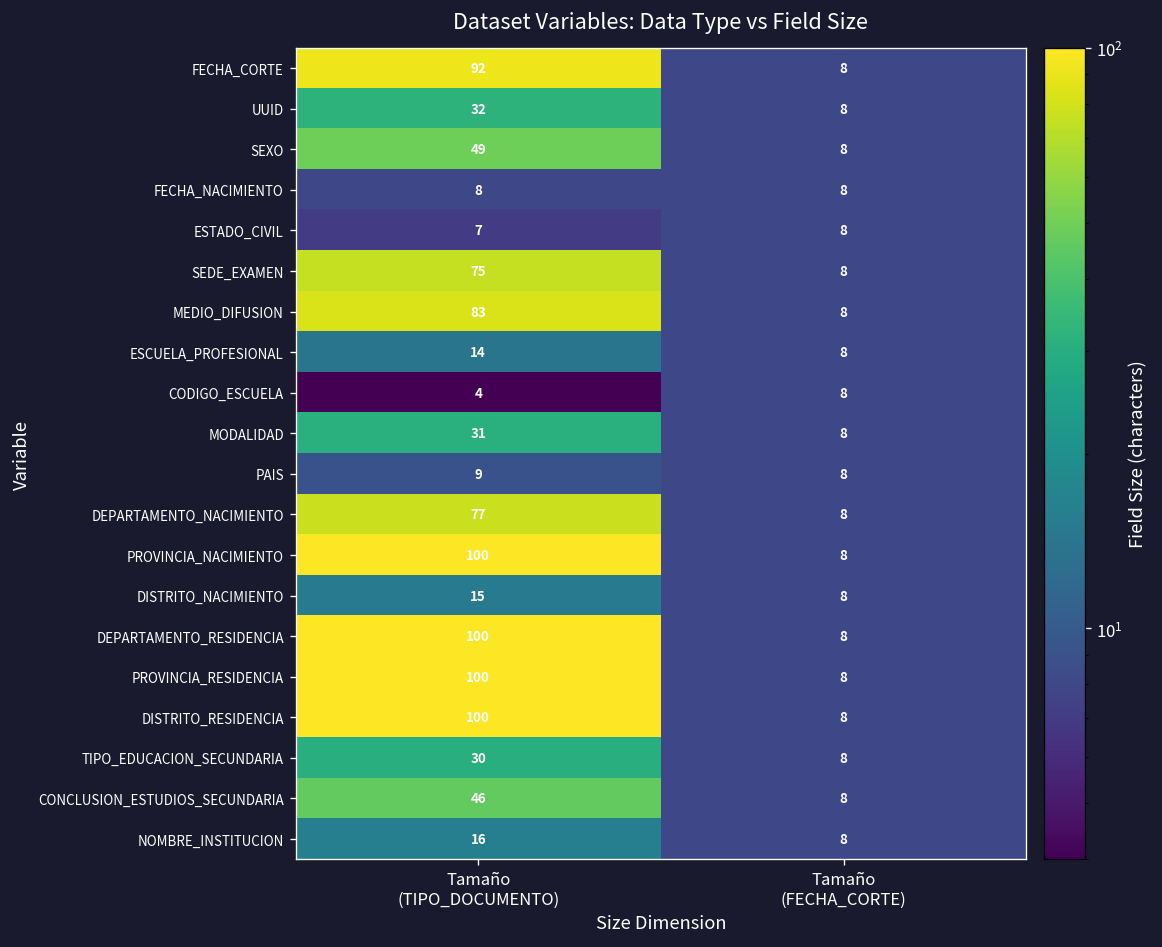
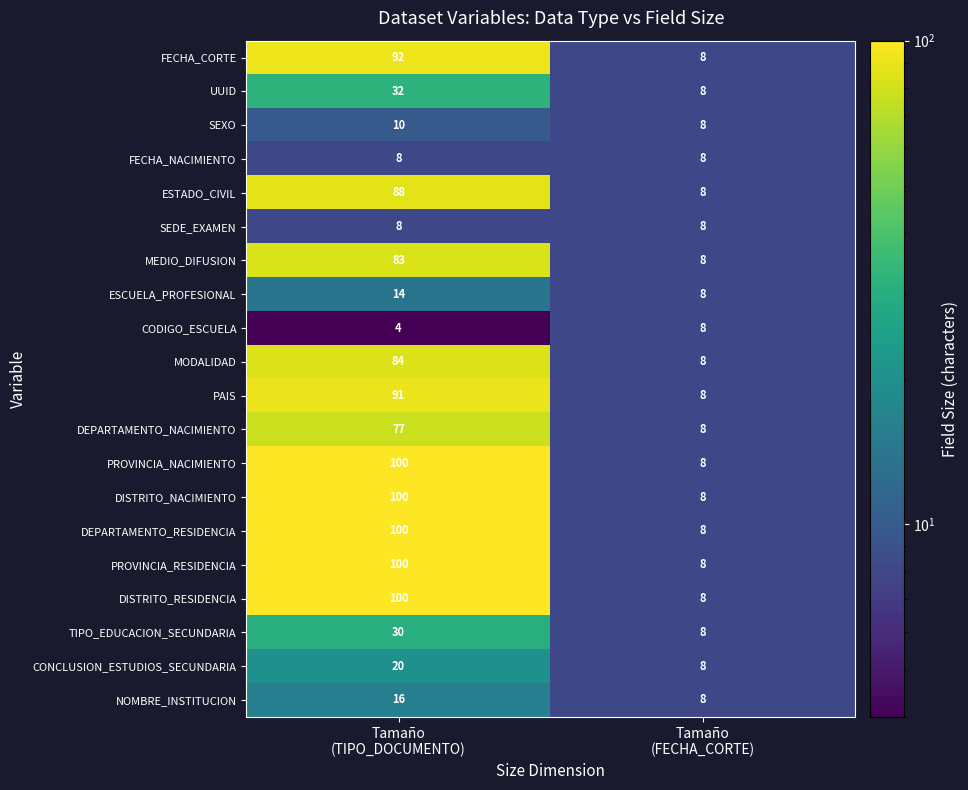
  {
    "FECHA_CORTE": {
      "Tamaño (TIPO_DOCUMENTO)": 92,
      "Tamaño (FECHA_CORTE)": 8
    },
    "UUID": {
      "Tamaño (TIPO_DOCUMENTO)": 32,
      "Tamaño (FECHA_CORTE)": 8
    },
    "SEXO": {
-     "Tamaño (TIPO_DOCUMENTO)": 49,
+     "Tamaño (TIPO_DOCUMENTO)": 10,
      "Tamaño (FECHA_CORTE)": 8
    },
    "FECHA_NACIMIENTO": {
      "Tamaño (TIPO_DOCUMENTO)": 8,
      "Tamaño (FECHA_CORTE)": 8
    },
    "ESTADO_CIVIL": {
-     "Tamaño (TIPO_DOCUMENTO)": 7,
+     "Tamaño (TIPO_DOCUMENTO)": 88,
      "Tamaño (FECHA_CORTE)": 8
    },
    "SEDE_EXAMEN": {
-     "Tamaño (TIPO_DOCUMENTO)": 75,
+     "Tamaño (TIPO_DOCUMENTO)": 8,
      "Tamaño (FECHA_CORTE)": 8
    },
    "MEDIO_DIFUSION": {
      "Tamaño (TIPO_DOCUMENTO)": 83,
      "Tamaño (FECHA_CORTE)": 8
    },
    "ESCUELA_PROFESIONAL": {
      "Tamaño (TIPO_DOCUMENTO)": 14,
      "Tamaño (FECHA_CORTE)": 8
    },
    "CODIGO_ESCUELA": {
      "Tamaño (TIPO_DOCUMENTO)": 4,
      "Tamaño (FECHA_CORTE)": 8
    },
    "MODALIDAD": {
-     "Tamaño (TIPO_DOCUMENTO)": 31,
+     "Tamaño (TIPO_DOCUMENTO)": 84,
      "Tamaño (FECHA_CORTE)": 8
    },
    "PAIS": {
-     "Tamaño (TIPO_DOCUMENTO)": 9,
+     "Tamaño (TIPO_DOCUMENTO)": 91,
      "Tamaño (FECHA_CORTE)": 8
    },
    "DEPARTAMENTO_NACIMIENTO": {
      "Tamaño (TIPO_DOCUMENTO)": 77,
      "Tamaño (FECHA_CORTE)": 8
    },
    "PROVINCIA_NACIMIENTO": {
      "Tamaño (TIPO_DOCUMENTO)": 100,
      "Tamaño (FECHA_CORTE)": 8
    },
    "DISTRITO_NACIMIENTO": {
-     "Tamaño (TIPO_DOCUMENTO)": 15,
+     "Tamaño (TIPO_DOCUMENTO)": 100,
      "Tamaño (FECHA_CORTE)": 8
    },
    "DEPARTAMENTO_RESIDENCIA": {
      "Tamaño (TIPO_DOCUMENTO)": 100,
      "Tamaño (FECHA_CORTE)": 8
    },
    "PROVINCIA_RESIDENCIA": {
      "Tamaño (TIPO_DOCUMENTO)": 100,
      "Tamaño (FECHA_CORTE)": 8
    },
    "DISTRITO_RESIDENCIA": {
      "Tamaño (TIPO_DOCUMENTO)": 100,
      "Tamaño (FECHA_CORTE)": 8
    },
    "TIPO_EDUCACION_SECUNDARIA": {
      "Tamaño (TIPO_DOCUMENTO)": 30,
      "Tamaño (FECHA_CORTE)": 8
    },
    "CONCLUSION_ESTUDIOS_SECUNDARIA": {
-     "Tamaño (TIPO_DOCUMENTO)": 46,
+     "Tamaño (TIPO_DOCUMENTO)": 20,
      "Tamaño (FECHA_CORTE)": 8
    },
    "NOMBRE_INSTITUCION": {
      "Tamaño (TIPO_DOCUMENTO)": 16,
      "Tamaño (FECHA_CORTE)": 8
    }
  }
